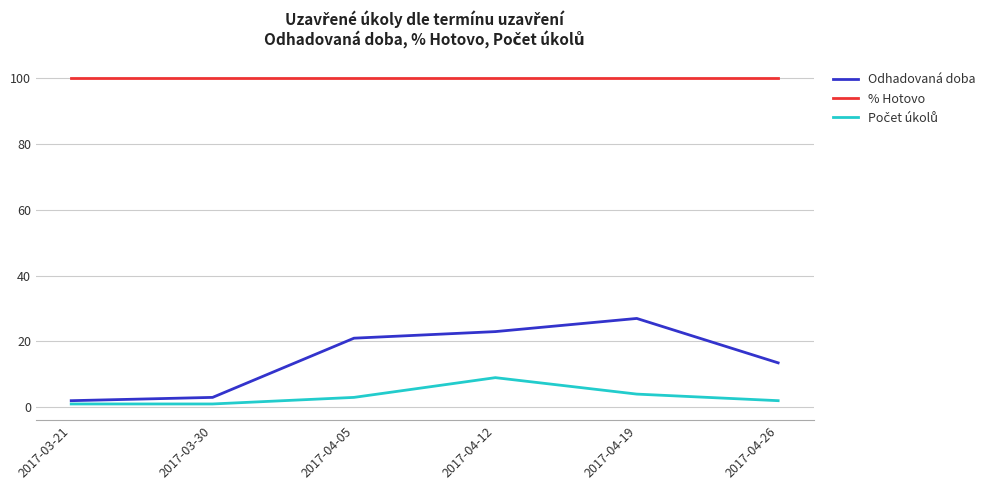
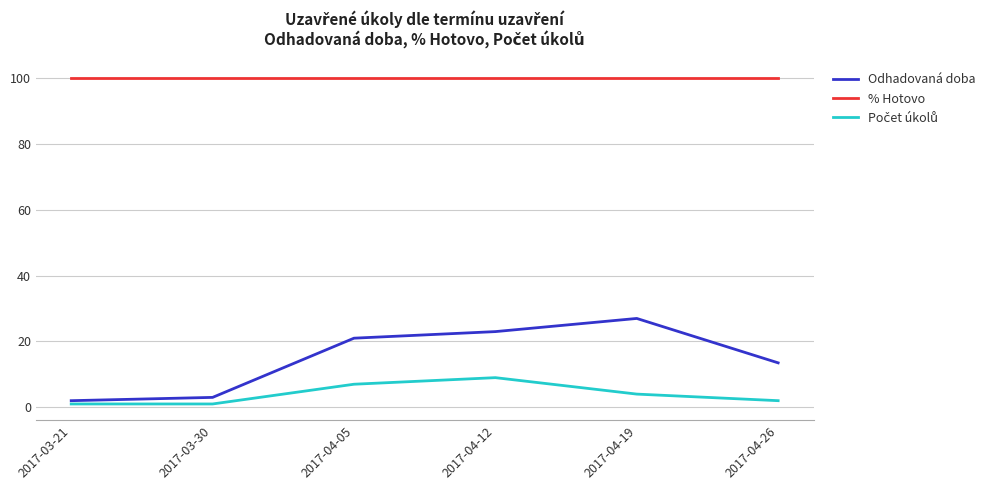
  {
    "Odhadovaná doba": {
      "2017-03-21": 2,
      "2017-03-30": 3,
      "2017-04-05": 21,
      "2017-04-12": 23,
      "2017-04-19": 27,
      "2017-04-26": 14
    },
    "% Hotovo": {
      "2017-03-21": 100,
      "2017-03-30": 100,
      "2017-04-05": 100,
      "2017-04-12": 100,
      "2017-04-19": 100,
      "2017-04-26": 100
    },
    "Počet úkolů": {
      "2017-03-21": 1,
      "2017-03-30": 1,
-     "2017-04-05": 3,
+     "2017-04-05": 7,
      "2017-04-12": 9,
      "2017-04-19": 4,
      "2017-04-26": 2
    }
  }
